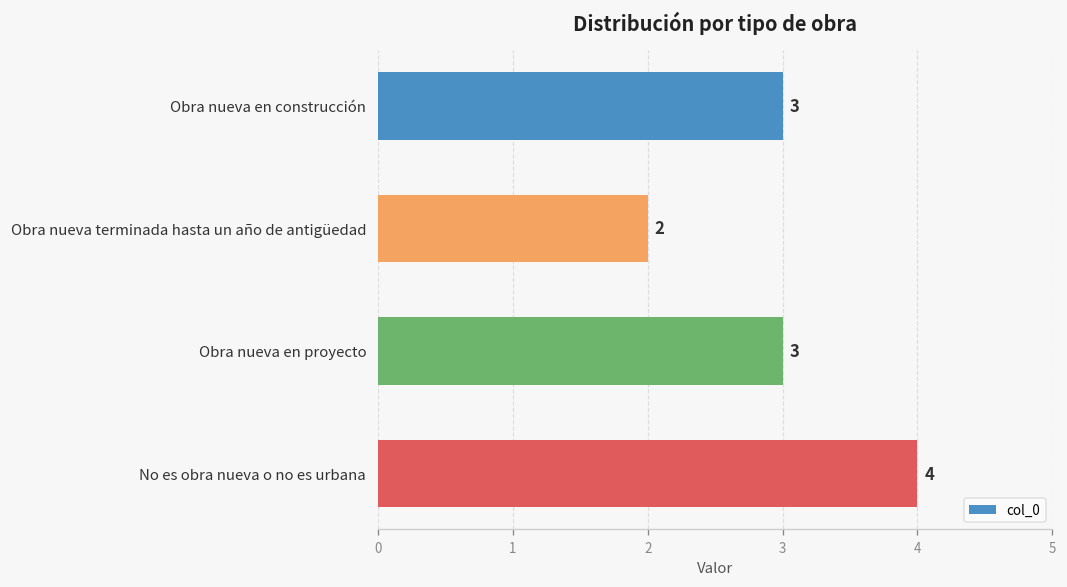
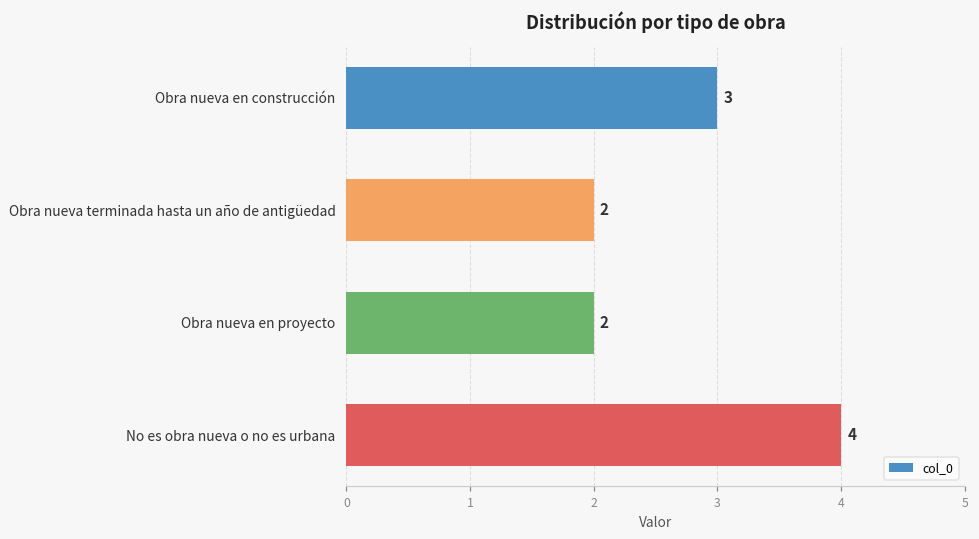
  {
    "Obra nueva en construcción": 3,
    "Obra nueva terminada hasta un año de antigüedad": 2,
-   "Obra nueva en proyecto": 3,
+   "Obra nueva en proyecto": 2,
    "No es obra nueva o no es urbana": 4
  }
